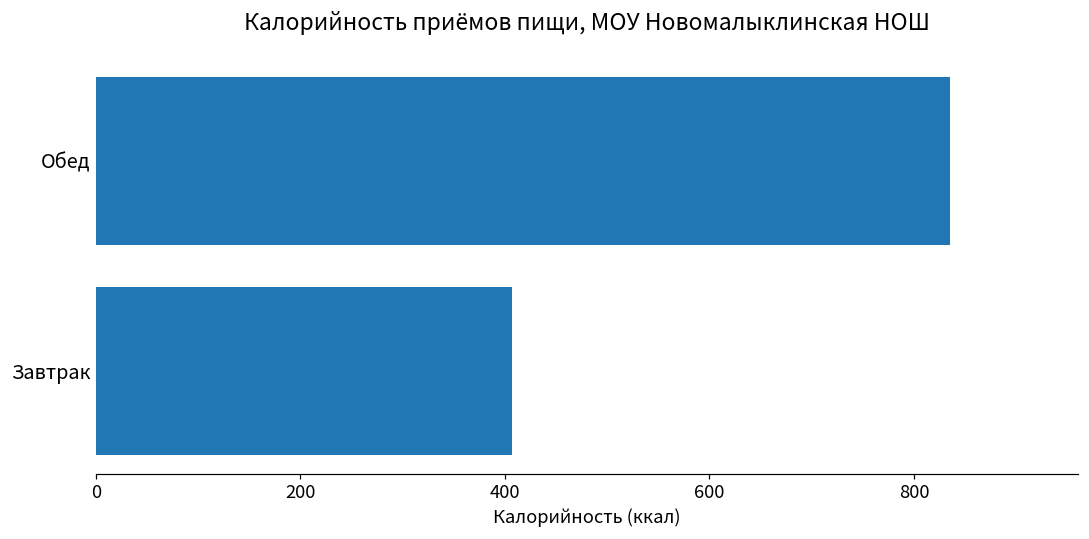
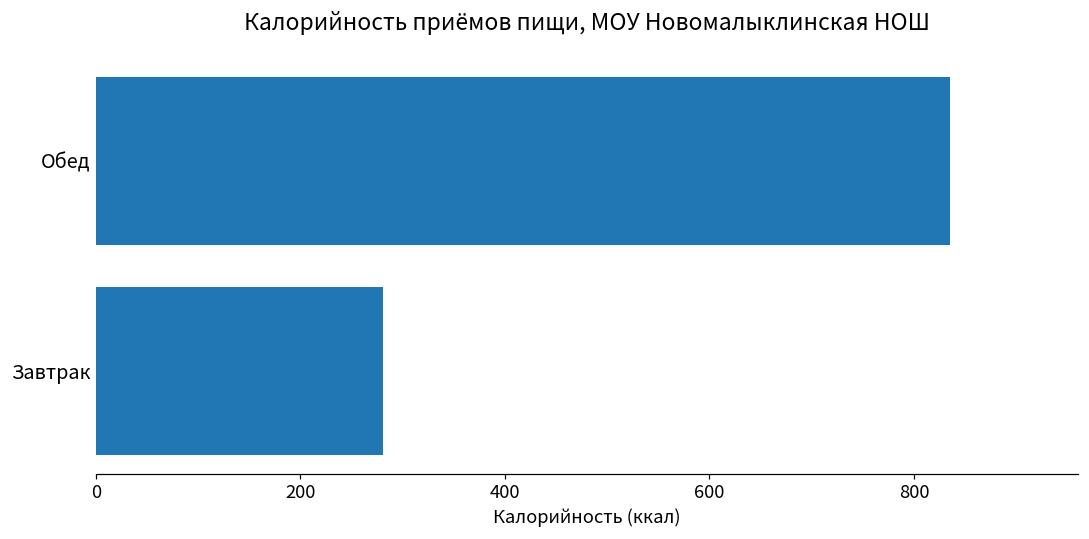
  {
    "Обед": 840,
-   "Завтрак": 410
+   "Завтрак": 280
  }
